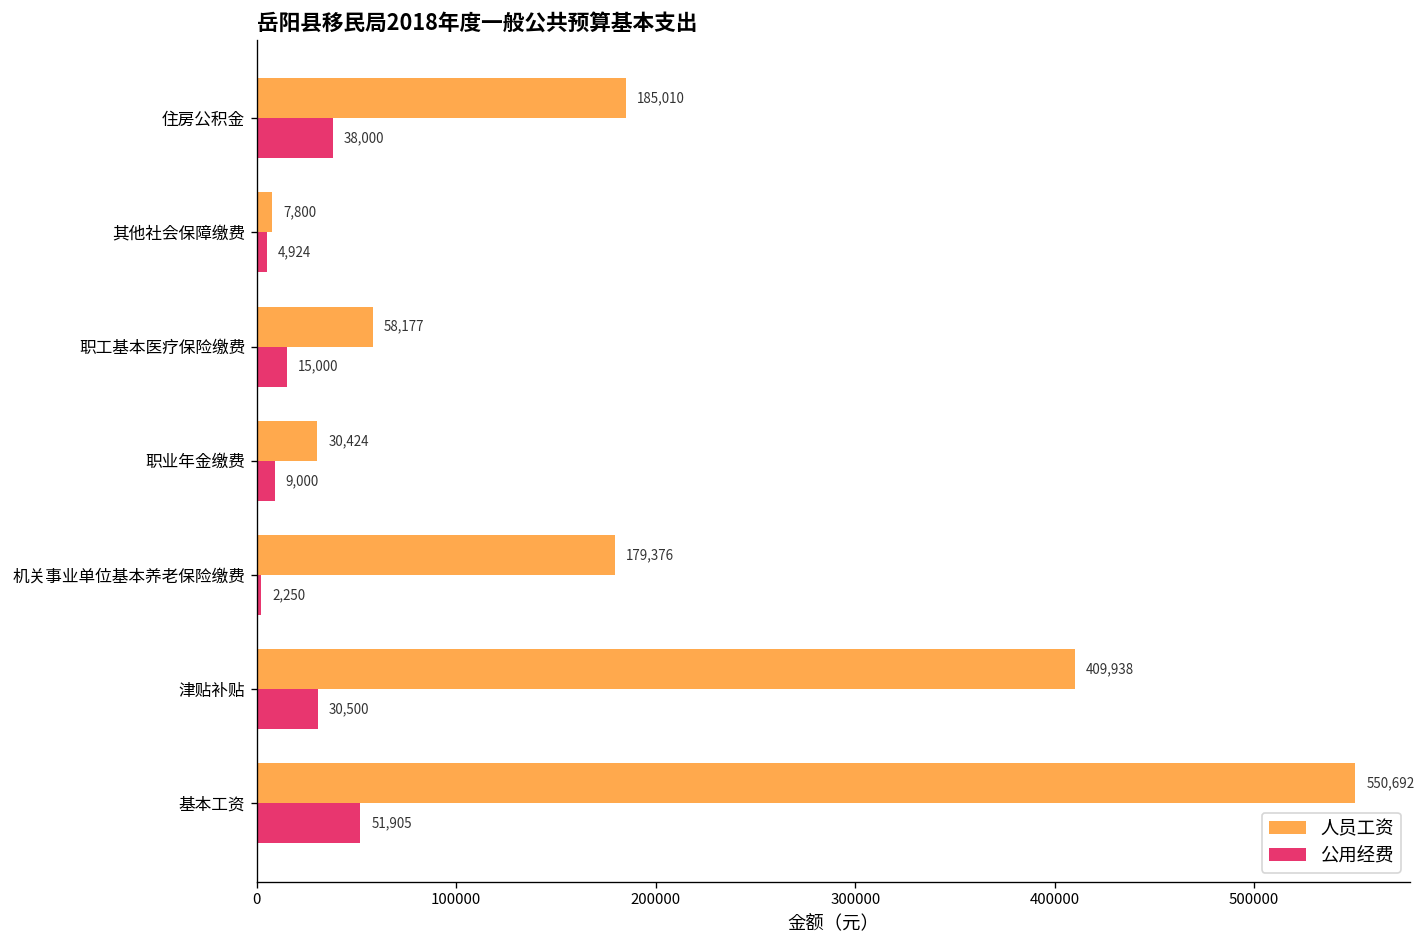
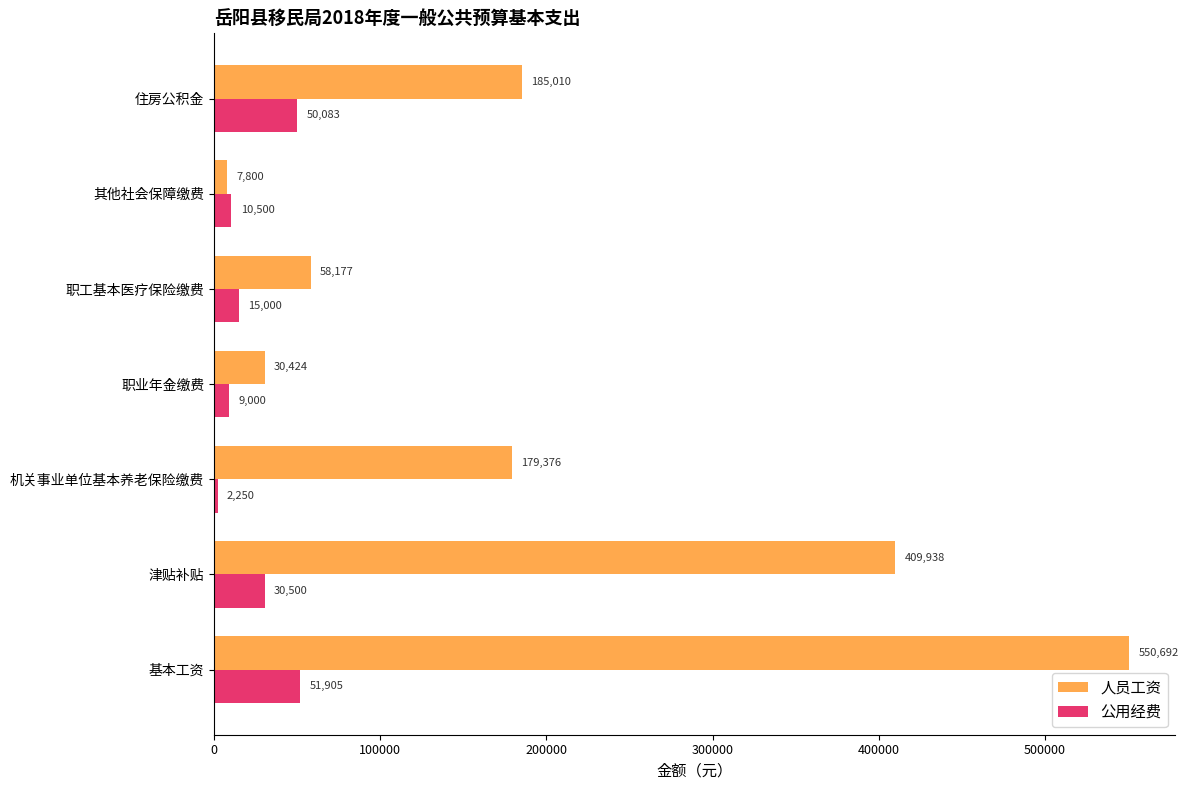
  {
    "人员工资": {
      "住房公积金": "185,010",
      "其他社会保障缴费": "7,800",
      "职工基本医疗保险缴费": "58,177",
      "职业年金缴费": "30,424",
      "机关事业单位基本养老保险缴费": "179,376",
      "津贴补贴": "409,938",
      "基本工资": "550,692"
    },
    "公用经费": {
-     "住房公积金": "38,000",
-     "其他社会保障缴费": "4,924",
+     "住房公积金": "50,083",
+     "其他社会保障缴费": "10,500",
      "职工基本医疗保险缴费": "15,000",
      "职业年金缴费": "9,000",
      "机关事业单位基本养老保险缴费": "2,250",
      "津贴补贴": "30,500",
      "基本工资": "51,905"
    }
  }
